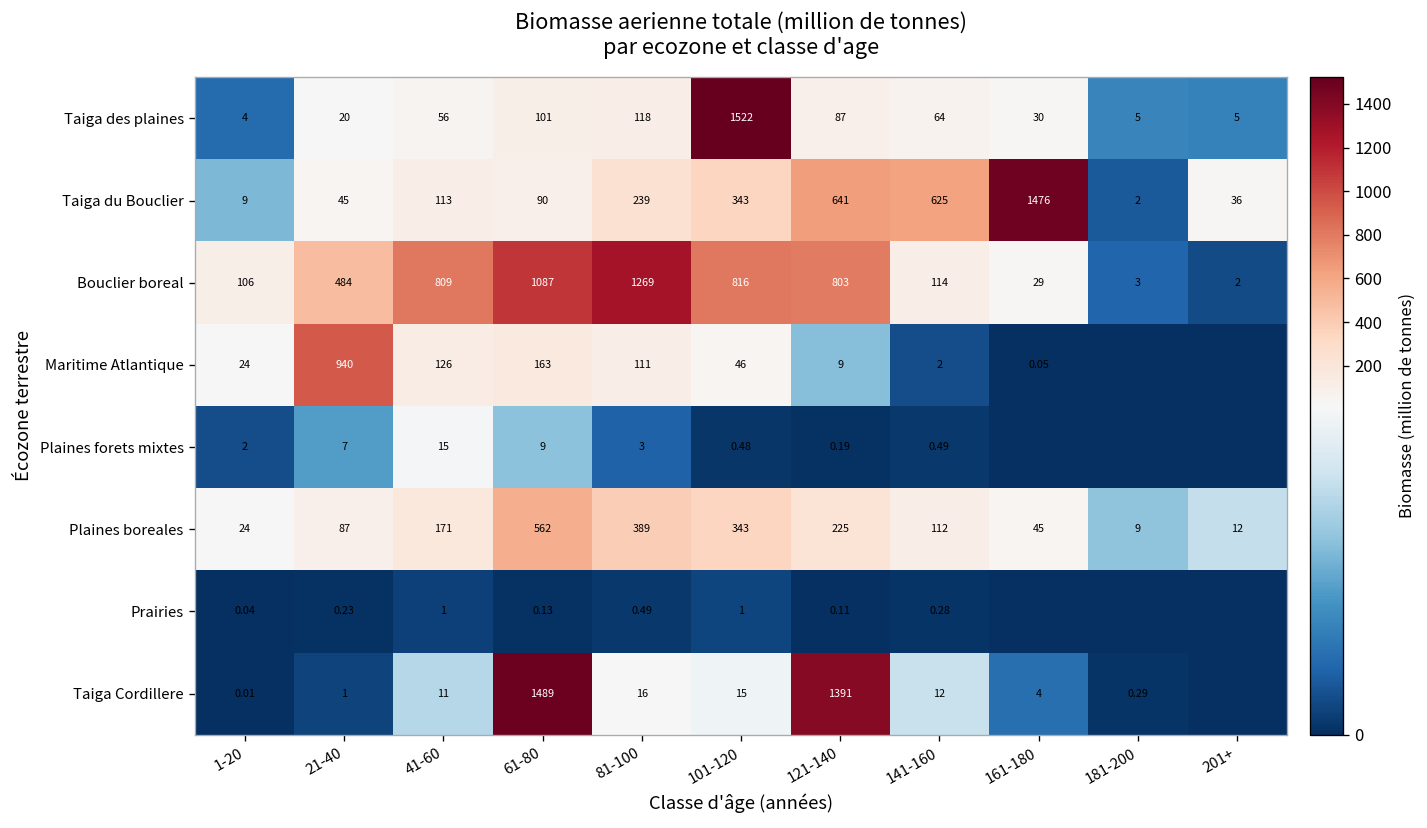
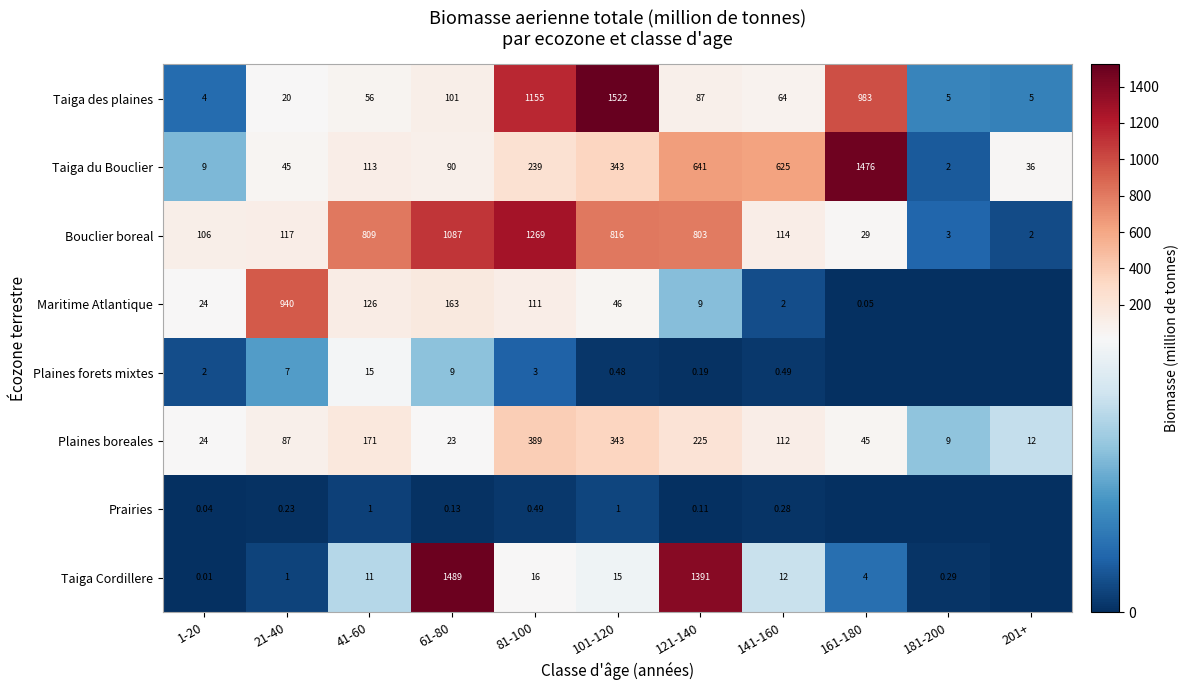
  {
    "Taiga des plaines": {
      "1-20": 4,
      "21-40": 20,
      "41-60": 56,
      "61-80": 101,
-     "81-100": 118,
+     "81-100": 1155,
      "101-120": 1522,
      "121-140": 87,
      "141-160": 64,
-     "161-180": 30,
+     "161-180": 983,
      "181-200": 5,
      "201+": 5
    },
    "Taiga du Bouclier": {
      "1-20": 9,
      "21-40": 45,
      "41-60": 113,
      "61-80": 90,
      "81-100": 239,
      "101-120": 343,
      "121-140": 641,
      "141-160": 625,
      "161-180": 1476,
      "181-200": 2,
      "201+": 36
    },
    "Bouclier boreal": {
      "1-20": 106,
-     "21-40": 484,
+     "21-40": 117,
      "41-60": 809,
      "61-80": 1087,
      "81-100": 1269,
      "101-120": 816,
      "121-140": 803,
      "141-160": 114,
      "161-180": 29,
      "181-200": 3,
      "201+": 2
    },
    "Maritime Atlantique": {
      "1-20": 24,
      "21-40": 940,
      "41-60": 126,
      "61-80": 163,
      "81-100": 111,
      "101-120": 46,
      "121-140": 9,
      "141-160": 2,
      "161-180": 0.05
    },
    "Plaines forets mixtes": {
      "1-20": 2,
      "21-40": 7,
      "41-60": 15,
      "61-80": 9,
      "81-100": 3,
      "101-120": 0.48,
      "121-140": 0.19,
      "141-160": 0.49
    },
    "Plaines boreales": {
      "1-20": 24,
      "21-40": 87,
      "41-60": 171,
-     "61-80": 562,
+     "61-80": 23,
      "81-100": 389,
      "101-120": 343,
      "121-140": 225,
      "141-160": 112,
      "161-180": 45,
      "181-200": 9,
      "201+": 12
    },
    "Prairies": {
      "1-20": 0.04,
      "21-40": 0.23,
      "41-60": 1,
      "61-80": 0.13,
      "81-100": 0.49,
      "101-120": 1,
      "121-140": 0.11,
      "141-160": 0.28
    },
    "Taiga Cordillere": {
      "1-20": 0.01,
      "21-40": 1,
      "41-60": 11,
      "61-80": 1489,
      "81-100": 16,
      "101-120": 15,
      "121-140": 1391,
      "141-160": 12,
      "161-180": 4,
      "181-200": 0.29
    }
  }
